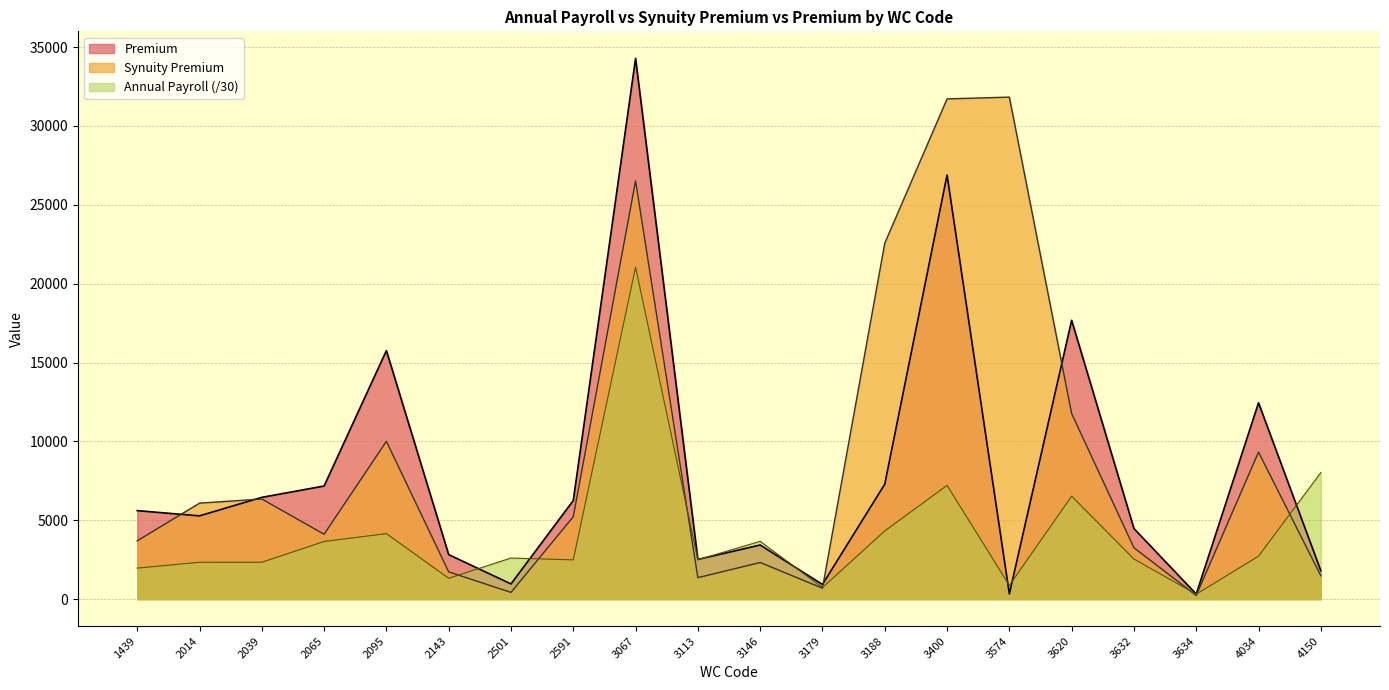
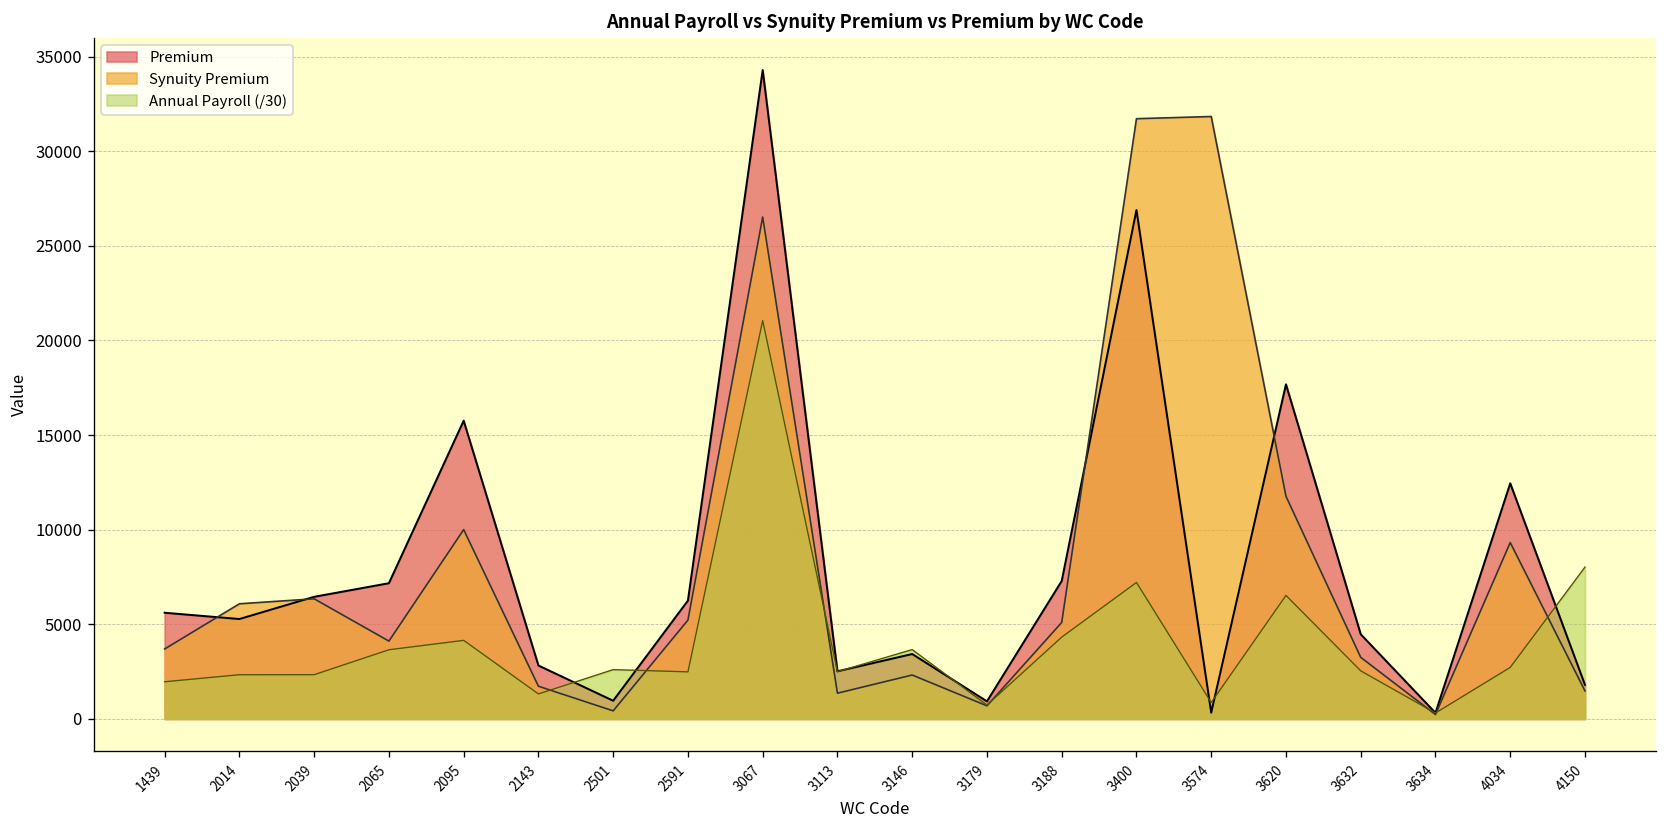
  {
    "Premium": {
      "1439": 5600,
      "2014": 5300,
      "2065": 7200,
      "2095": 15800,
      "2143": 2800,
      "2501": 1000,
      "2591": 6300,
      "3067": 34300,
      "3146": 3400,
      "3179": 900,
      "3188": 7300,
      "3400": 26900,
      "3574": 300,
      "3620": 17700,
      "3632": 4500,
      "4034": 12400,
      "4150": 1800
    },
    "Synuity Premium": {
      "1439": 3700,
      "2014": 6100,
      "2065": 4100,
      "2095": 10000,
      "2143": 1700,
      "2501": 400,
      "2591": 5200,
      "3067": 26500,
      "3113": 1400,
      "3146": 2300,
-     "3188": 22600,
+     "3188": 5100,
      "3400": 31700,
      "3574": 31800,
      "3620": 11800,
      "3632": 3300,
      "4034": 9300,
      "4150": 1500
    },
    "Annual Payroll (/30)": {
      "1439": 2000,
      "2014": 2300,
      "2039": 2300,
      "2065": 3700,
      "2095": 4200,
      "2143": 1300,
      "2501": 2600,
      "2591": 2500,
      "3067": 21000,
      "3146": 3700,
      "3188": 4300,
      "3400": 7200,
      "3574": 900,
      "3620": 6500,
      "3632": 2500,
      "4034": 2700,
      "4150": 8000
    }
  }
